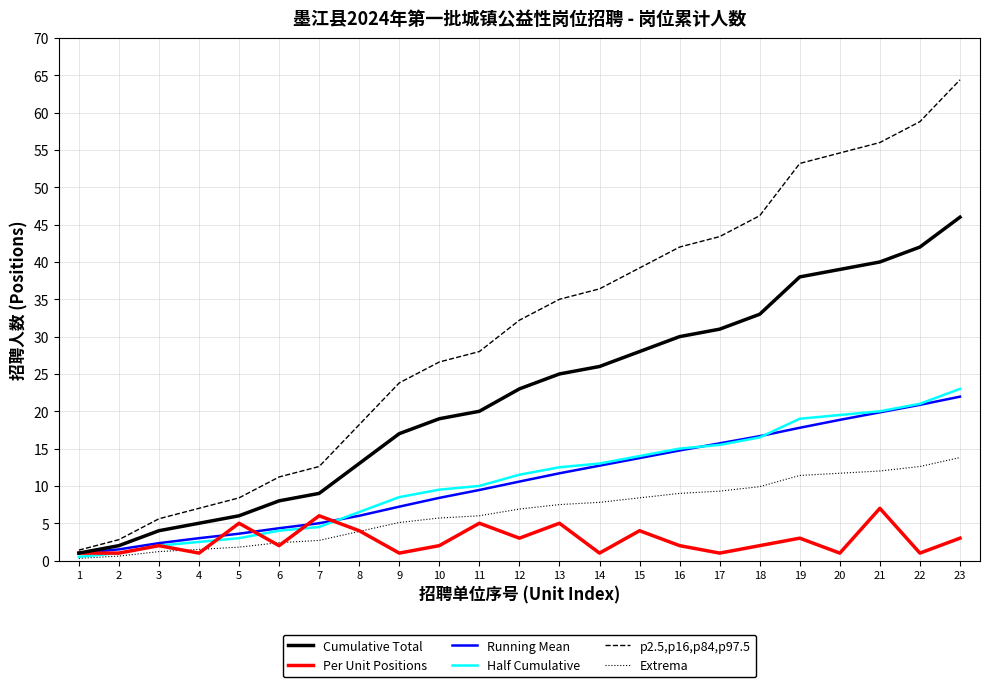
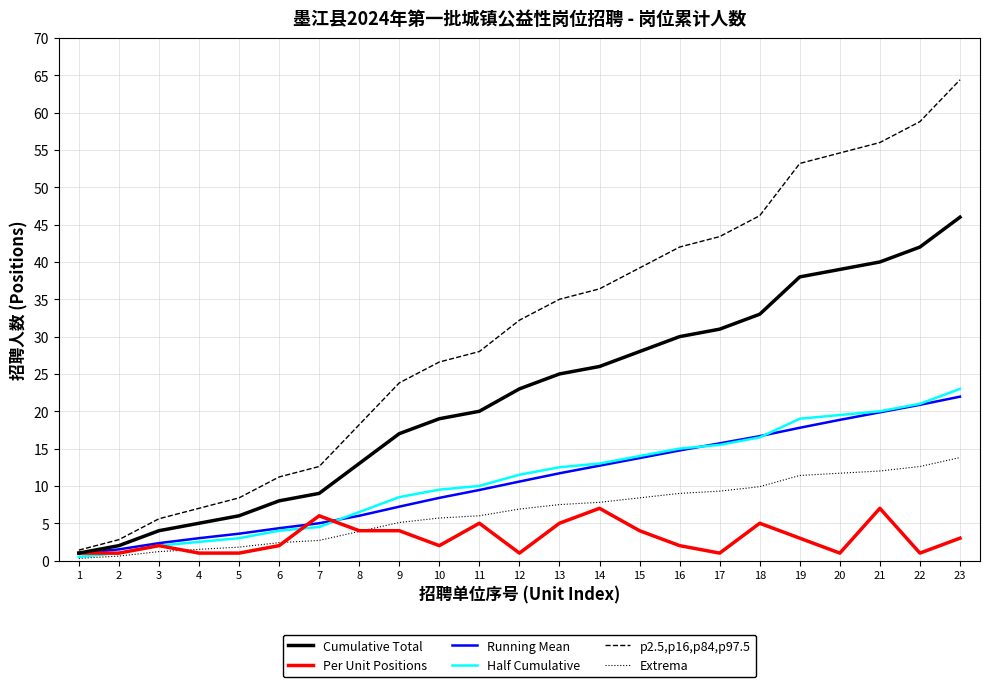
  {
    "Per Unit Positions": {
      "4": 1,
-     "5": 5,
+     "5": 1,
      "6": 2,
      "7": 6,
-     "9": 1,
+     "9": 4,
      "10": 2,
      "11": 5,
-     "12": 3,
+     "12": 1,
      "13": 5,
-     "14": 1,
+     "14": 7,
      "15": 4,
      "16": 2,
      "17": 1,
-     "18": 2,
+     "18": 5,
      "19": 3,
      "20": 1,
      "21": 7,
      "22": 1,
      "23": 3
    },
    "Running Mean": {
      "2": 2,
      "4": 3,
      "5": 4,
      "7": 5,
      "8": 6,
      "9": 7,
      "10": 8,
      "11": 9,
      "12": 11,
      "13": 12,
      "19": 18,
      "20": 19,
      "23": 22
    },
    "Half Cumulative": {
      "4": 3,
      "5": 3,
      "7": 5,
      "8": 7,
      "9": 9,
      "10": 10,
      "11": 10,
      "12": 12,
      "13": 13,
      "19": 19,
      "20": 20,
      "23": 23
    }
  }
